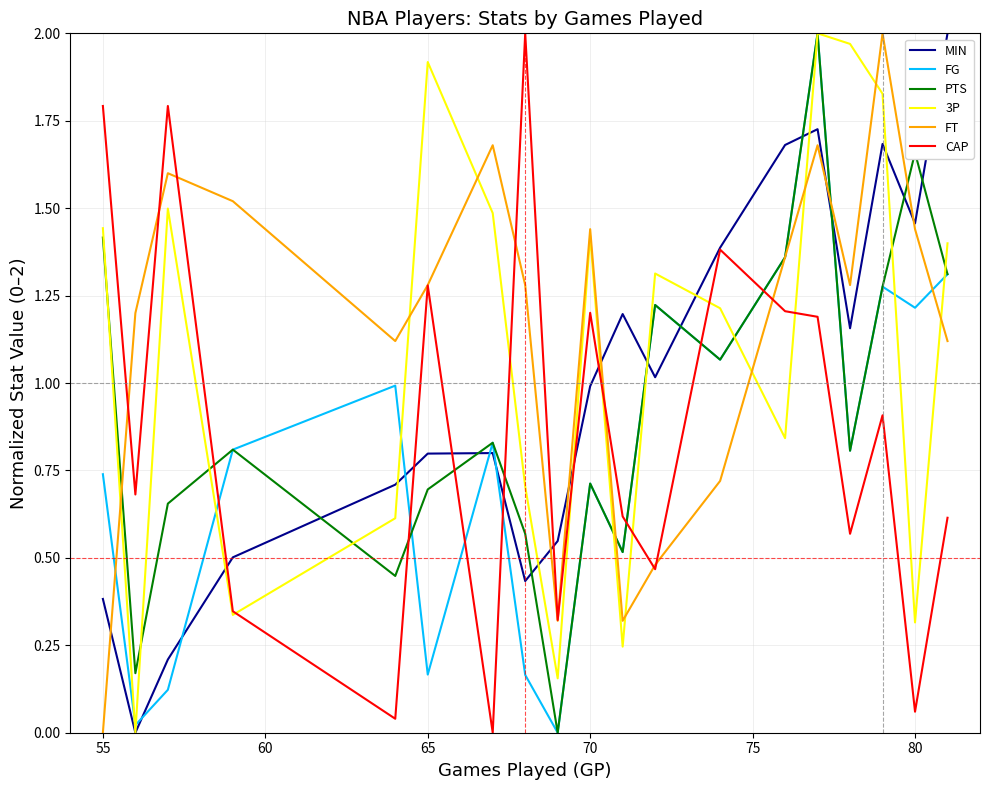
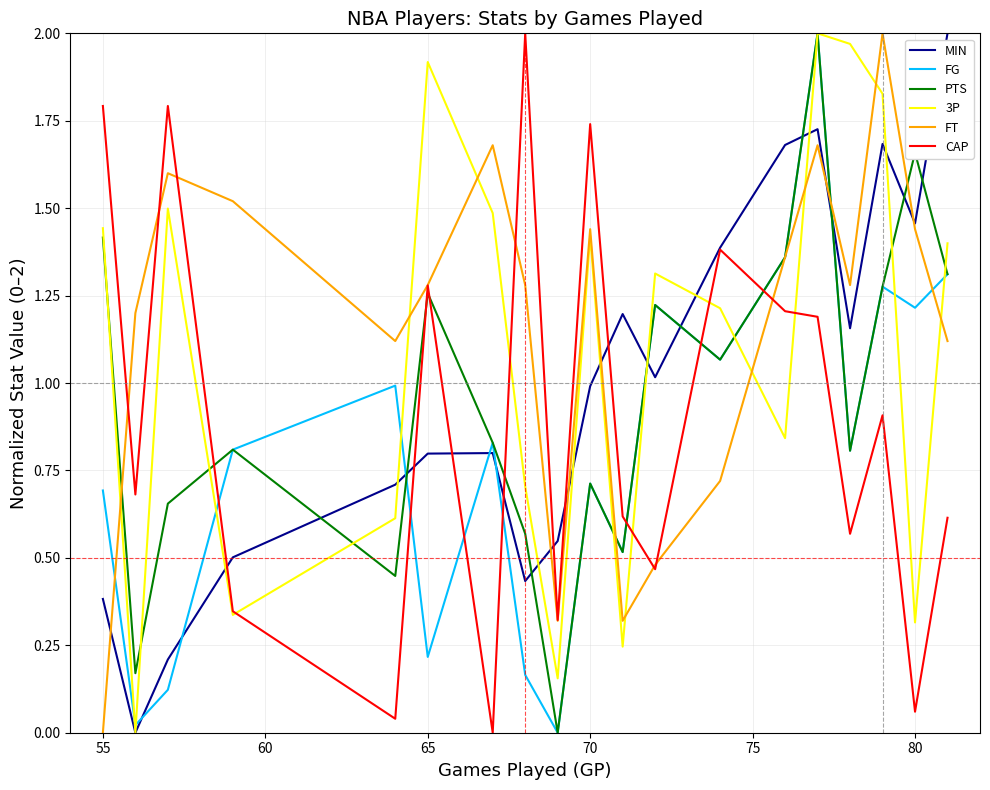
  {
    "MIN": {
      "55": 0.38,
      "65": 0.80,
      "70": 0.99,
      "80": 1.46
    },
    "FG": {
-     "55": 0.74,
-     "65": 0.17,
+     "55": 0.69,
+     "65": 0.22,
      "80": 1.22
    },
    "PTS": {
      "55": 1.42,
-     "65": 0.70
+     "65": 1.26
    },
    "3P": {
      "55": 1.44,
      "65": 1.92,
      "70": 1.42,
      "80": 0.32
    },
    "FT": {
      "55": 0.00,
      "70": 1.44,
      "80": 1.44
    },
    "CAP": {
      "55": 1.79,
-     "70": 1.20,
+     "70": 1.74,
      "80": 0.06
    }
  }
